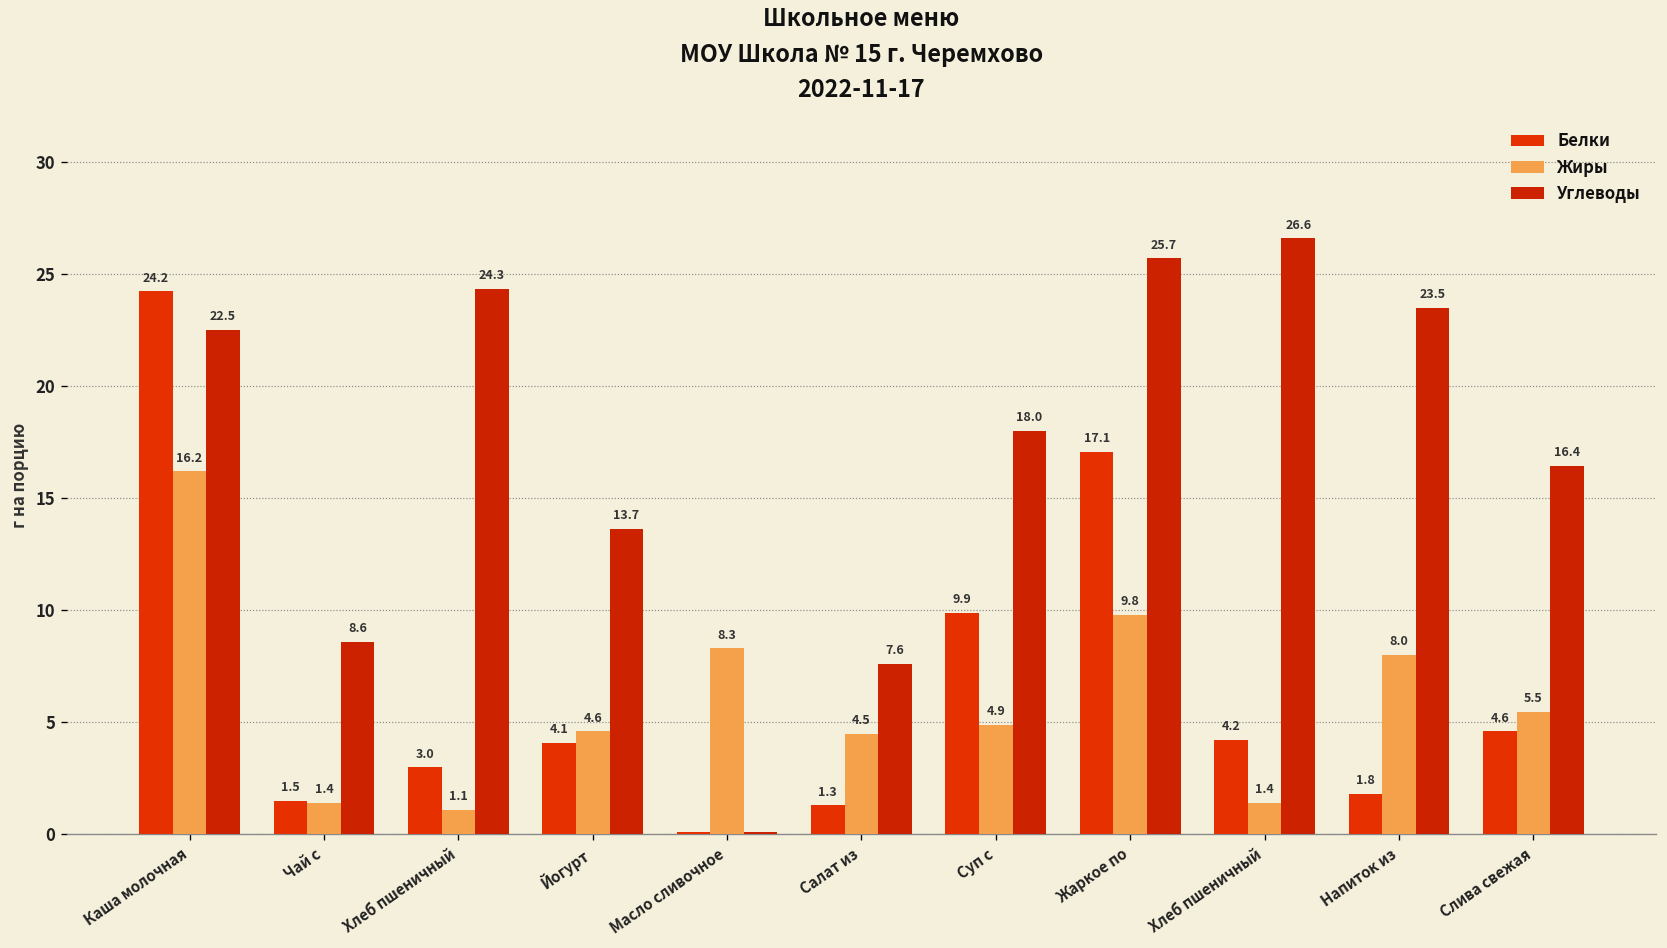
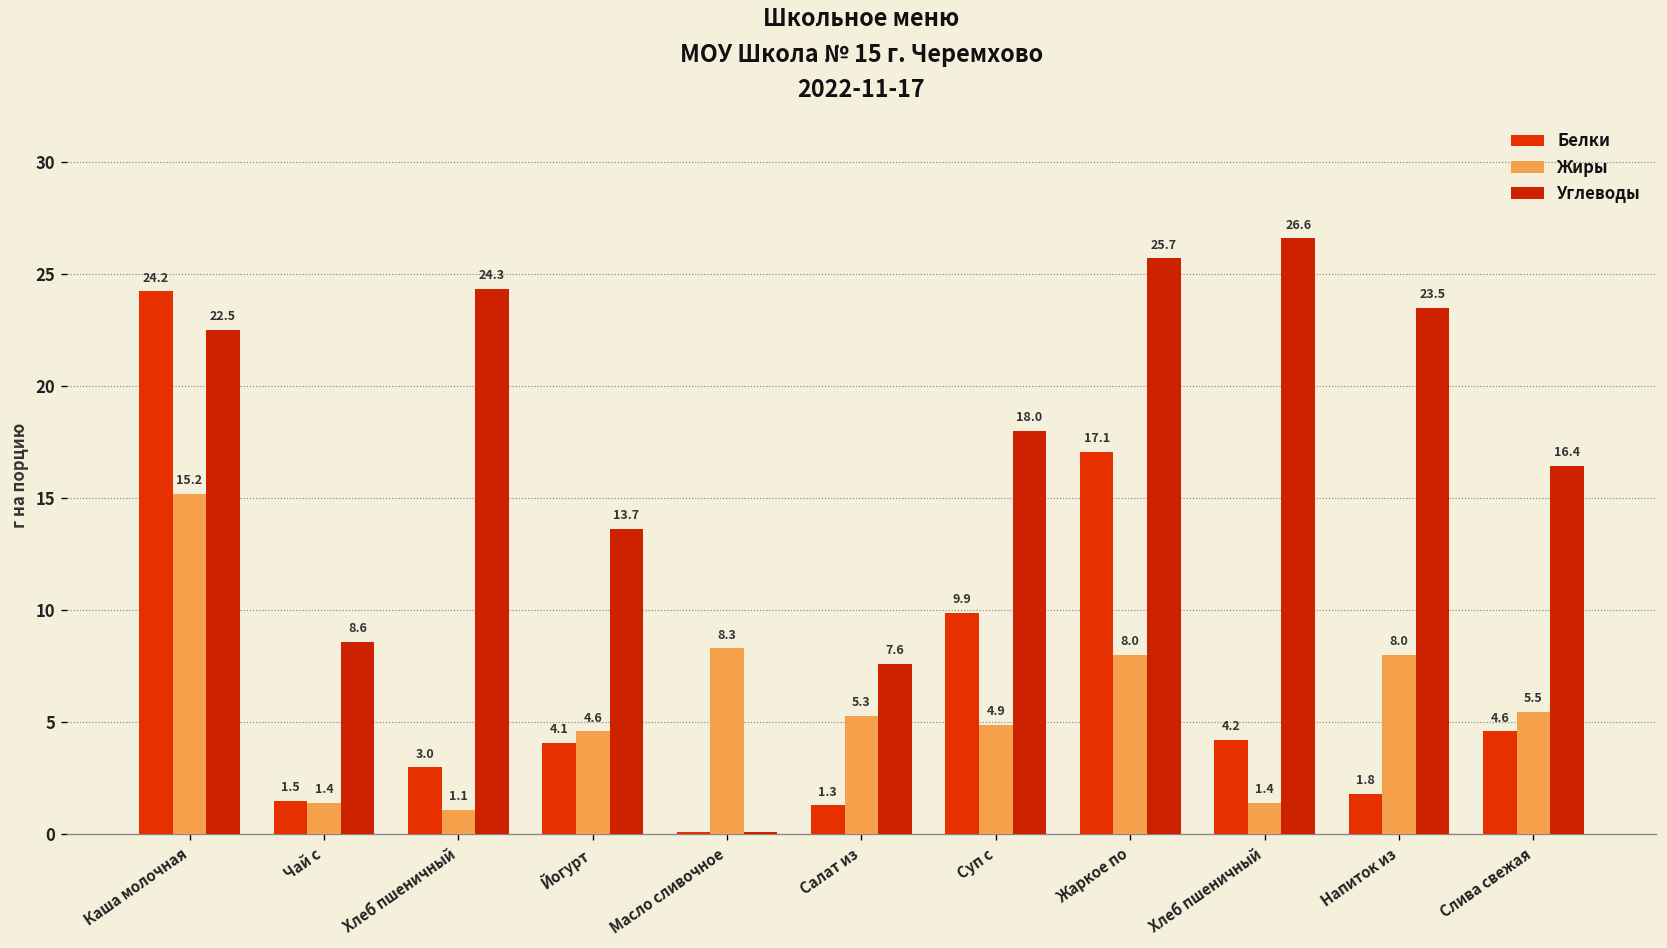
  {
    "Жиры": {
-     "Каша молочная": 16.2,
+     "Каша молочная": 15.2,
      "Чай с": 1.4,
      "Йогурт": 4.6,
      "Масло сливочное": 8.3,
-     "Салат из": 4.5,
+     "Салат из": 5.3,
      "Суп с": 4.9,
-     "Жаркое по": 9.8,
+     "Жаркое по": 8.0,
      "Напиток из": 8.0,
      "Слива свежая": 5.5
    }
  }
